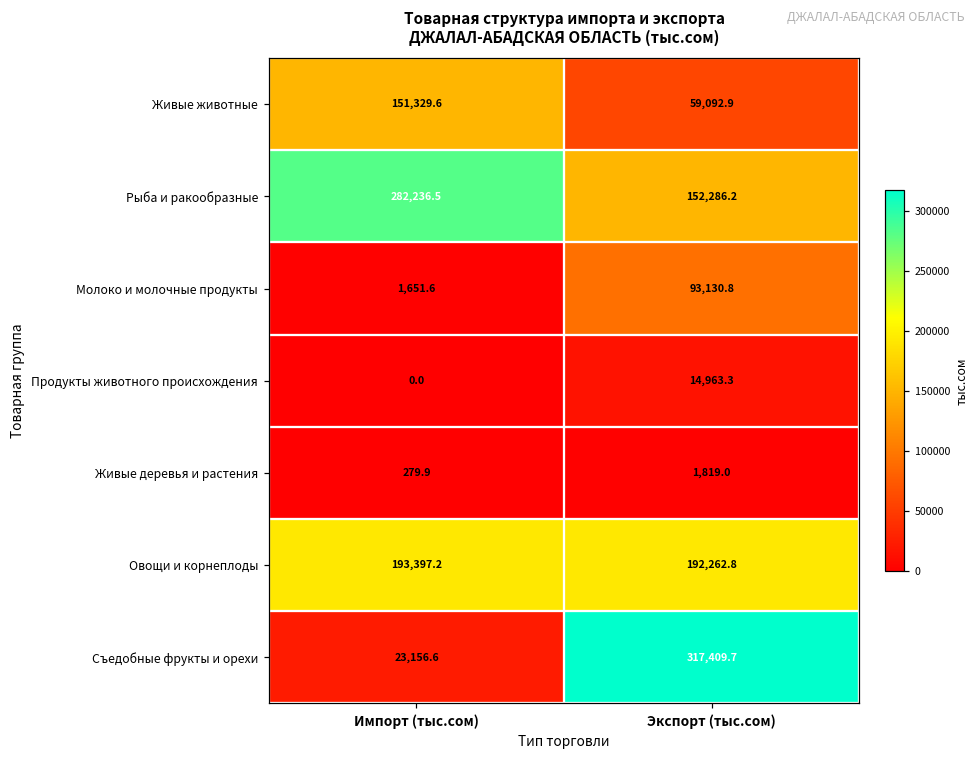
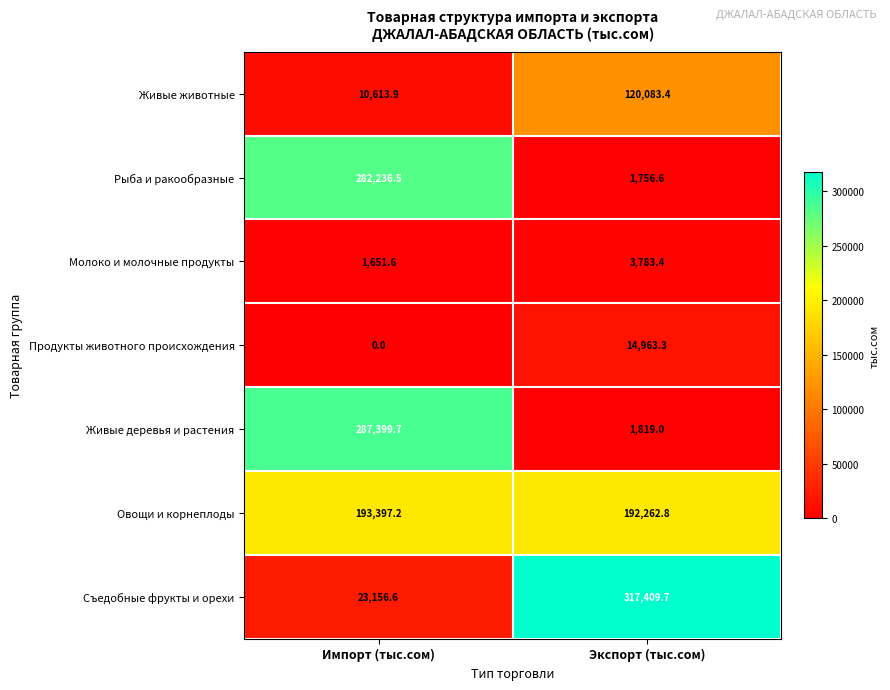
  {
    "Живые животные": {
-     "Импорт (тыс.сом)": "151,329.6",
-     "Экспорт (тыс.сом)": "59,092.9"
+     "Импорт (тыс.сом)": "10,613.9",
+     "Экспорт (тыс.сом)": "120,083.4"
    },
    "Рыба и ракообразные": {
      "Импорт (тыс.сом)": "282,236.5",
-     "Экспорт (тыс.сом)": "152,286.2"
+     "Экспорт (тыс.сом)": "1,756.6"
    },
    "Молоко и молочные продукты": {
      "Импорт (тыс.сом)": "1,651.6",
-     "Экспорт (тыс.сом)": "93,130.8"
+     "Экспорт (тыс.сом)": "3,783.4"
    },
    "Продукты животного происхождения": {
      "Импорт (тыс.сом)": "0.0",
      "Экспорт (тыс.сом)": "14,963.3"
    },
    "Живые деревья и растения": {
-     "Импорт (тыс.сом)": "279.9",
+     "Импорт (тыс.сом)": "287,399.7",
      "Экспорт (тыс.сом)": "1,819.0"
    },
    "Овощи и корнеплоды": {
      "Импорт (тыс.сом)": "193,397.2",
      "Экспорт (тыс.сом)": "192,262.8"
    },
    "Съедобные фрукты и орехи": {
      "Импорт (тыс.сом)": "23,156.6",
      "Экспорт (тыс.сом)": "317,409.7"
    }
  }
